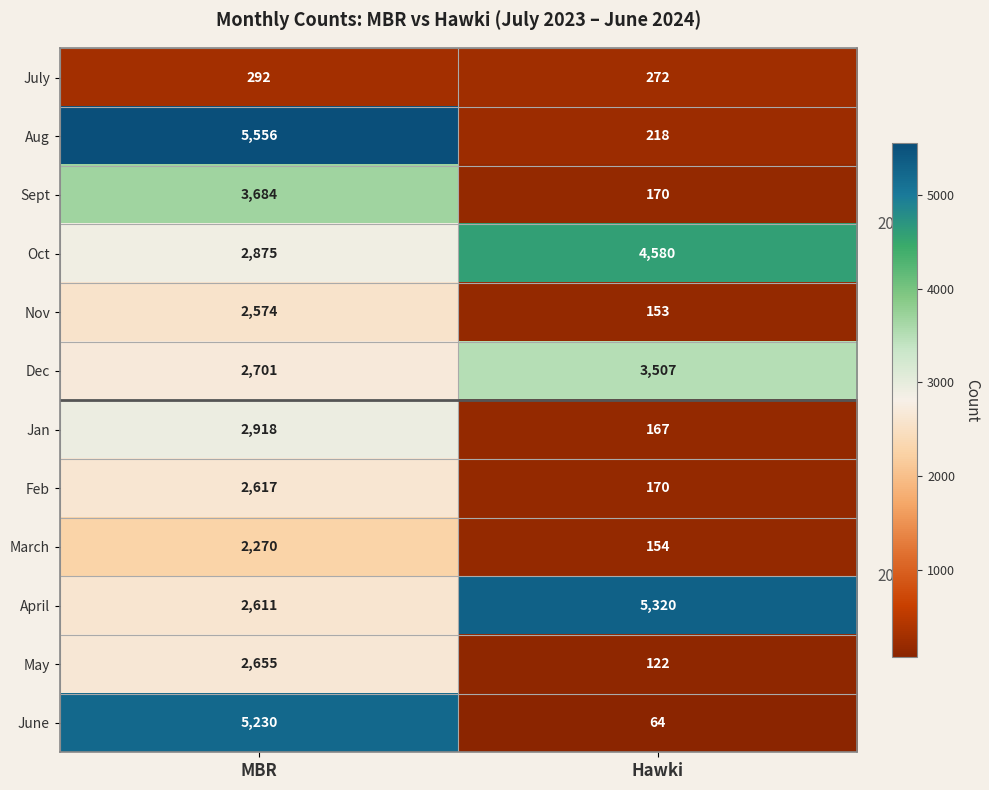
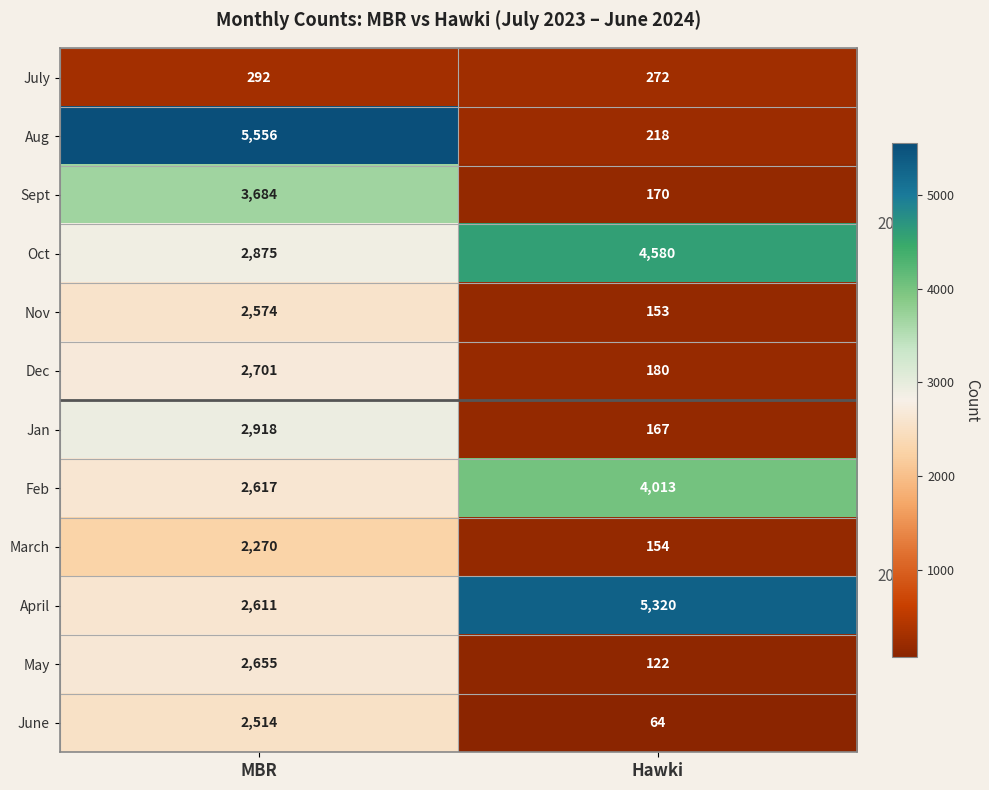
  {
    "July": {
      "MBR": "292",
      "Hawki": "272"
    },
    "Aug": {
      "MBR": "5,556",
      "Hawki": "218"
    },
    "Sept": {
      "MBR": "3,684",
      "Hawki": "170"
    },
    "Oct": {
      "MBR": "2,875",
      "Hawki": "4,580"
    },
    "Nov": {
      "MBR": "2,574",
      "Hawki": "153"
    },
    "Dec": {
      "MBR": "2,701",
-     "Hawki": "3,507"
+     "Hawki": "180"
    },
    "Jan": {
      "MBR": "2,918",
      "Hawki": "167"
    },
    "Feb": {
      "MBR": "2,617",
-     "Hawki": "170"
+     "Hawki": "4,013"
    },
    "March": {
      "MBR": "2,270",
      "Hawki": "154"
    },
    "April": {
      "MBR": "2,611",
      "Hawki": "5,320"
    },
    "May": {
      "MBR": "2,655",
      "Hawki": "122"
    },
    "June": {
-     "MBR": "5,230",
+     "MBR": "2,514",
      "Hawki": "64"
    }
  }
